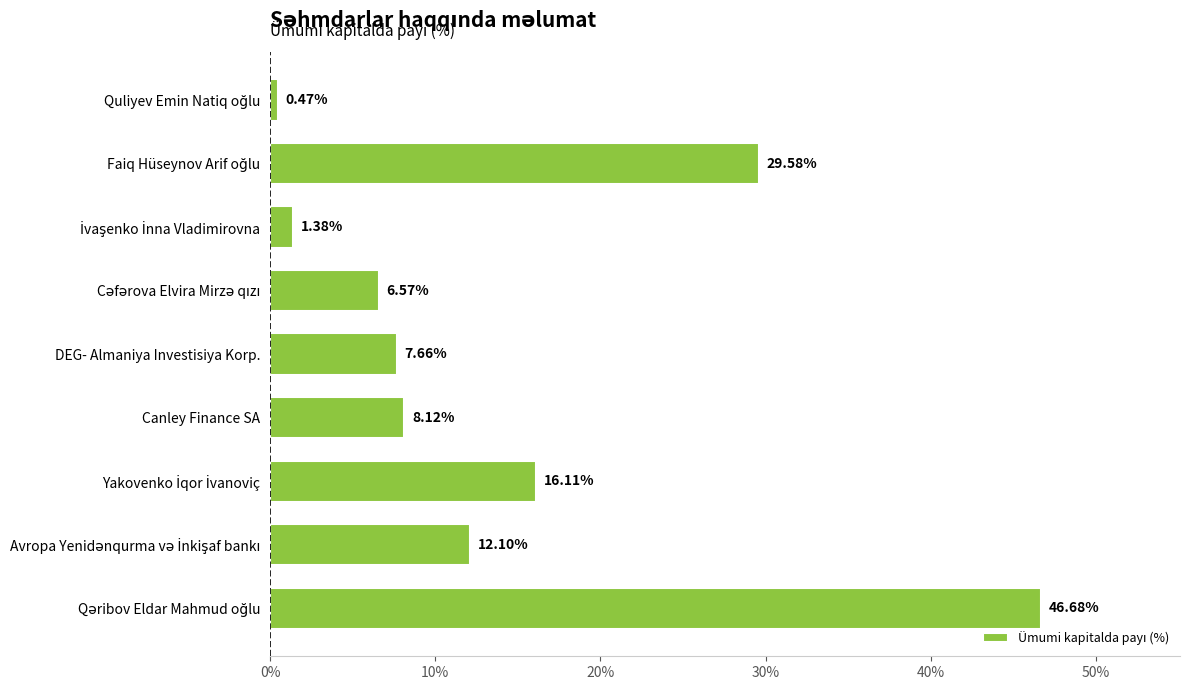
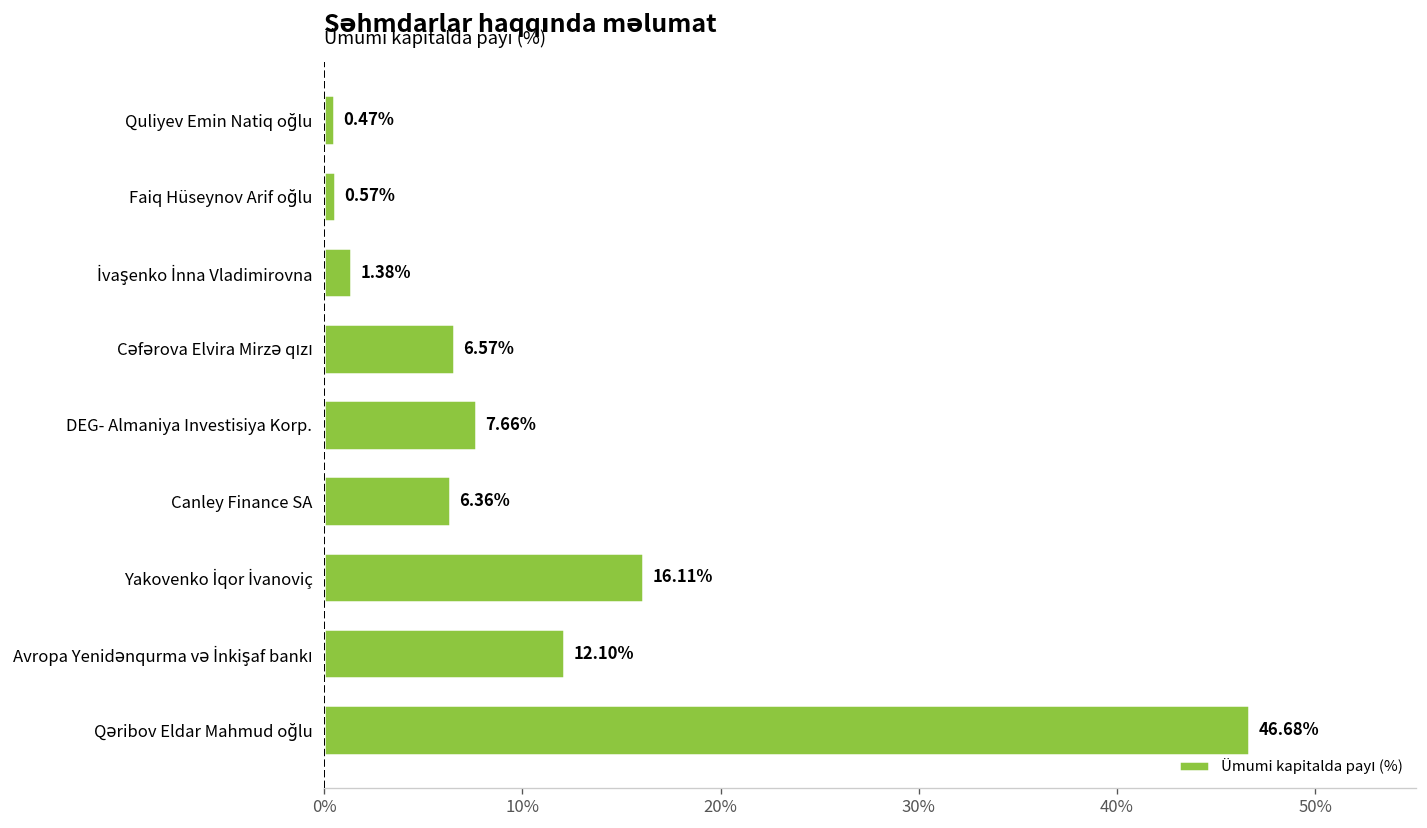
  {
    "Quliyev Emin Natiq oğlu": "0.47%",
-   "Faiq Hüseynov Arif oğlu": "29.58%",
+   "Faiq Hüseynov Arif oğlu": "0.57%",
    "İvaşenko İnna Vladimirovna": "1.38%",
    "Cəfərova Elvira Mirzə qızı": "6.57%",
    "DEG- Almaniya Investisiya Korp.": "7.66%",
-   "Canley Finance SA": "8.12%",
+   "Canley Finance SA": "6.36%",
    "Yakovenko İqor İvanoviç": "16.11%",
    "Avropa Yenidənqurma və İnkişaf bankı": "12.10%",
    "Qəribov Eldar Mahmud oğlu": "46.68%"
  }
